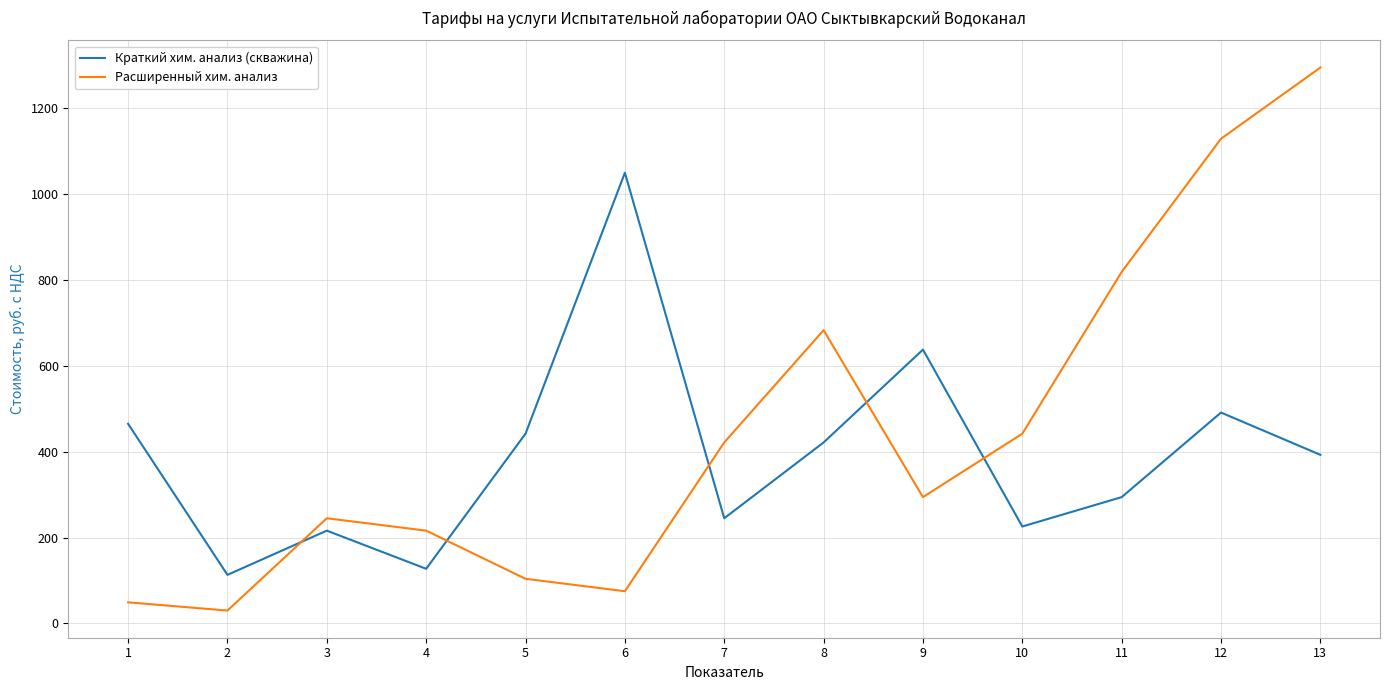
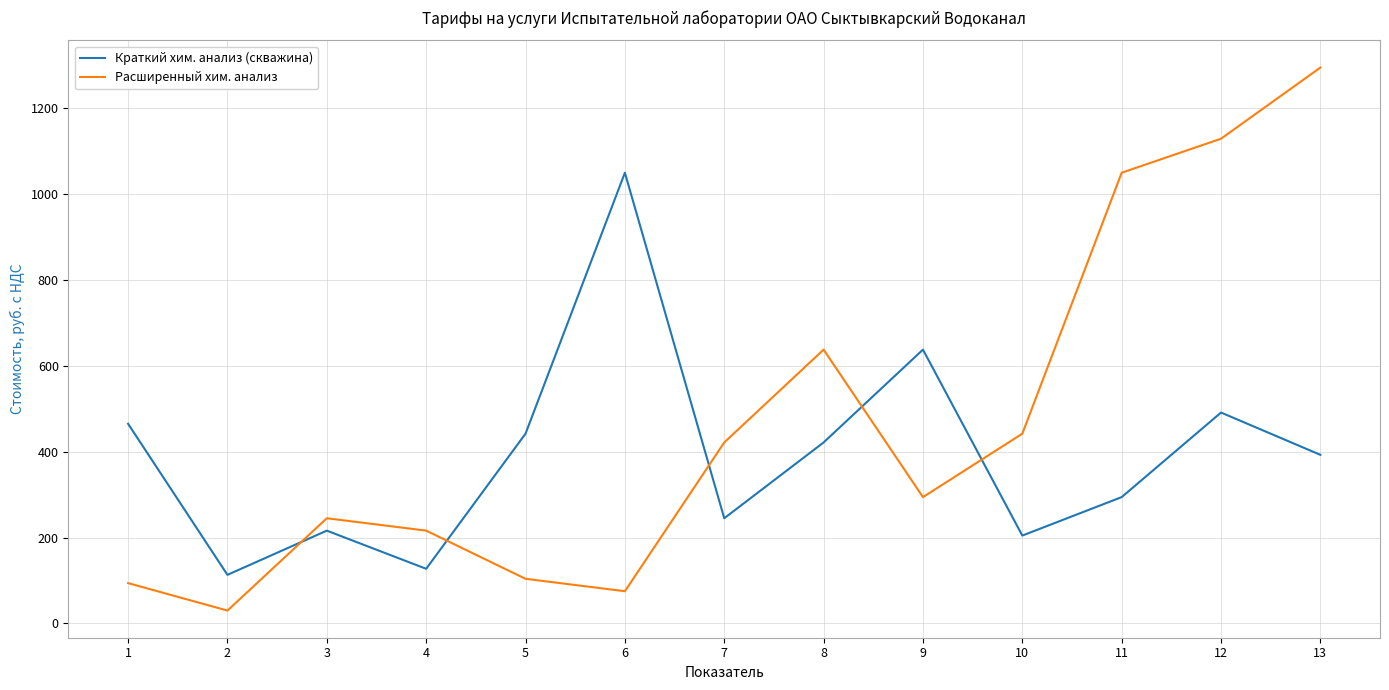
  {
    "Краткий хим. анализ (скважина)": {
      "1": 460,
      "2": 110,
      "3": 220,
      "4": 130,
      "5": 440,
      "6": 1050,
      "7": 240,
      "8": 420,
      "9": 640,
-     "10": 230,
+     "10": 200,
      "11": 290,
      "12": 490,
      "13": 390
    },
    "Расширенный хим. анализ": {
-     "1": 50,
+     "1": 90,
      "2": 30,
      "3": 240,
      "4": 220,
      "5": 100,
      "6": 80,
      "7": 420,
-     "8": 680,
+     "8": 640,
      "9": 290,
      "10": 440,
-     "11": 820,
+     "11": 1050,
      "12": 1130,
      "13": 1290
    }
  }
